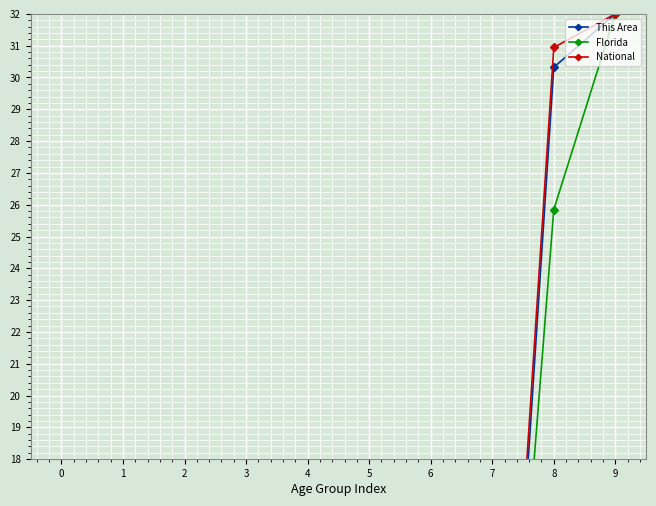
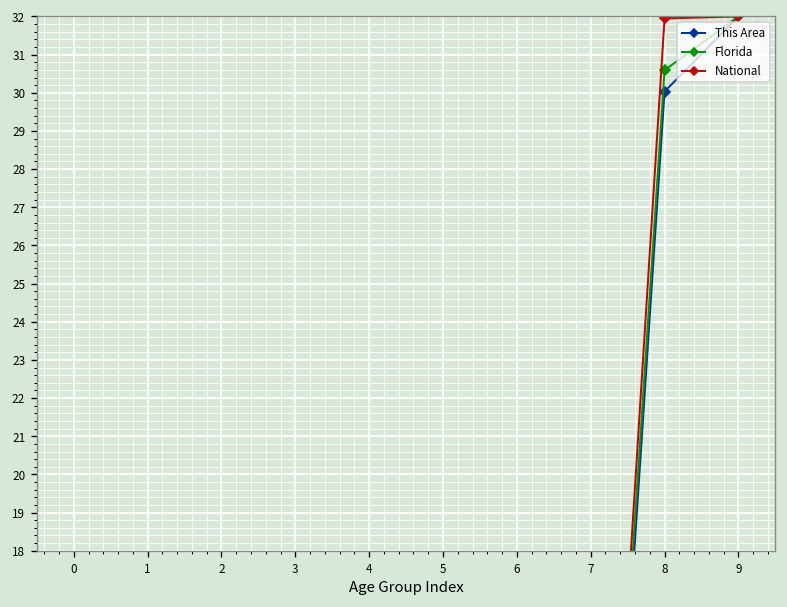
  {
    "This Area": {
-     "8": 30.3
+     "8": 30.0
    },
    "Florida": {
-     "8": 25.8
+     "8": 30.6
    },
    "National": {
-     "8": 30.9
+     "8": 31.9
    }
  }
